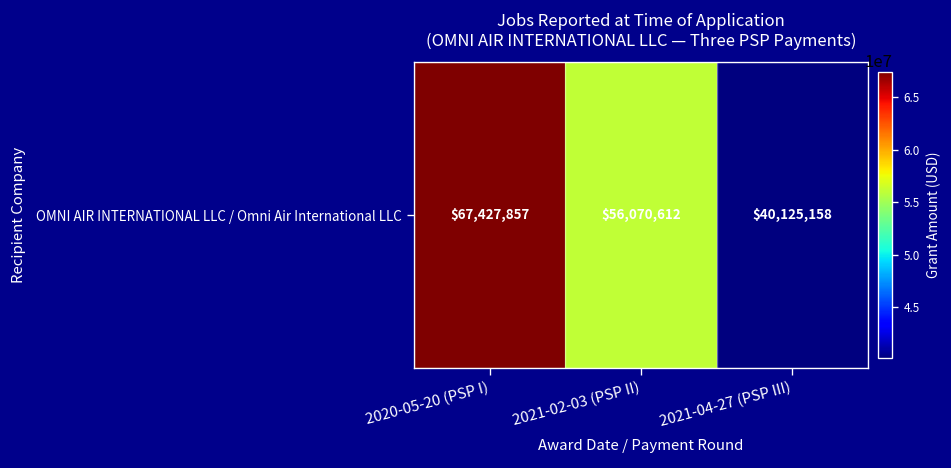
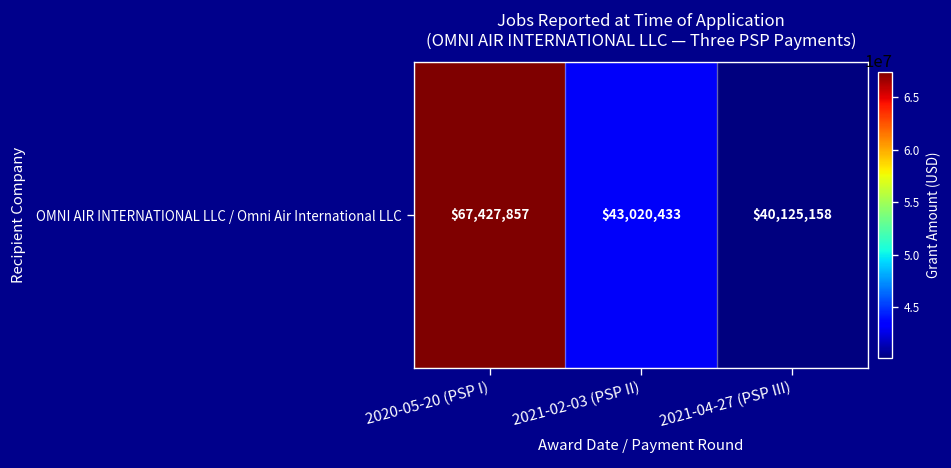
  {
    "OMNI AIR INTERNATIONAL LLC / Omni Air International LLC": {
      "2020-05-20 (PSP I)": "$67,427,857",
-     "2021-02-03 (PSP II)": "$56,070,612",
+     "2021-02-03 (PSP II)": "$43,020,433",
      "2021-04-27 (PSP III)": "$40,125,158"
    }
  }
